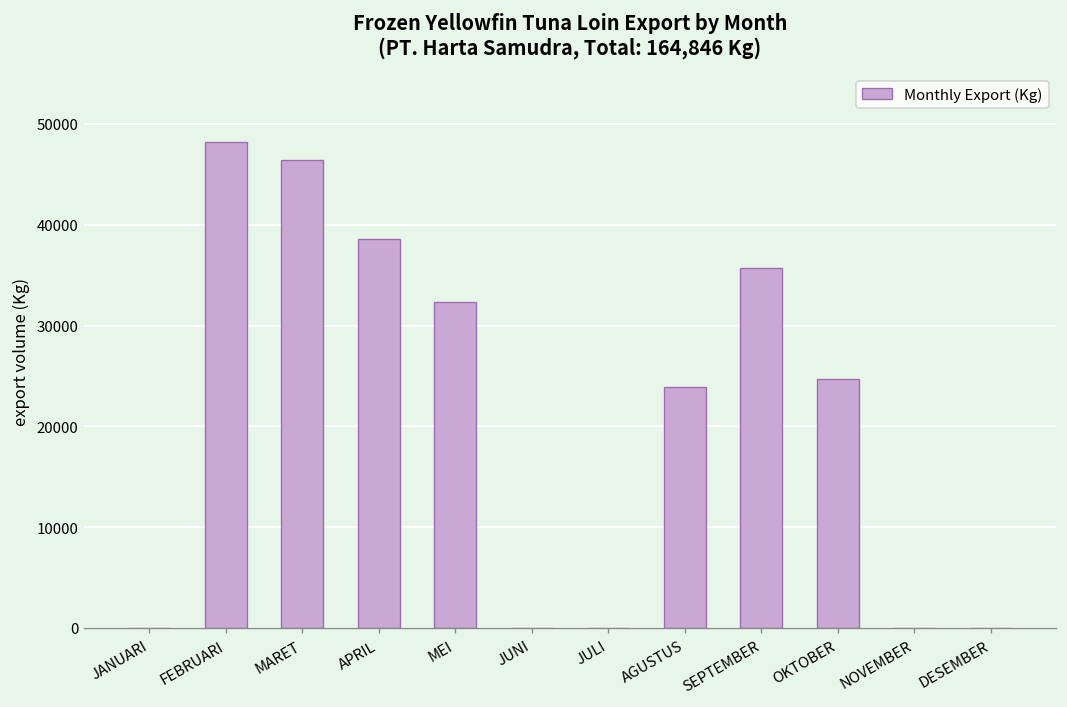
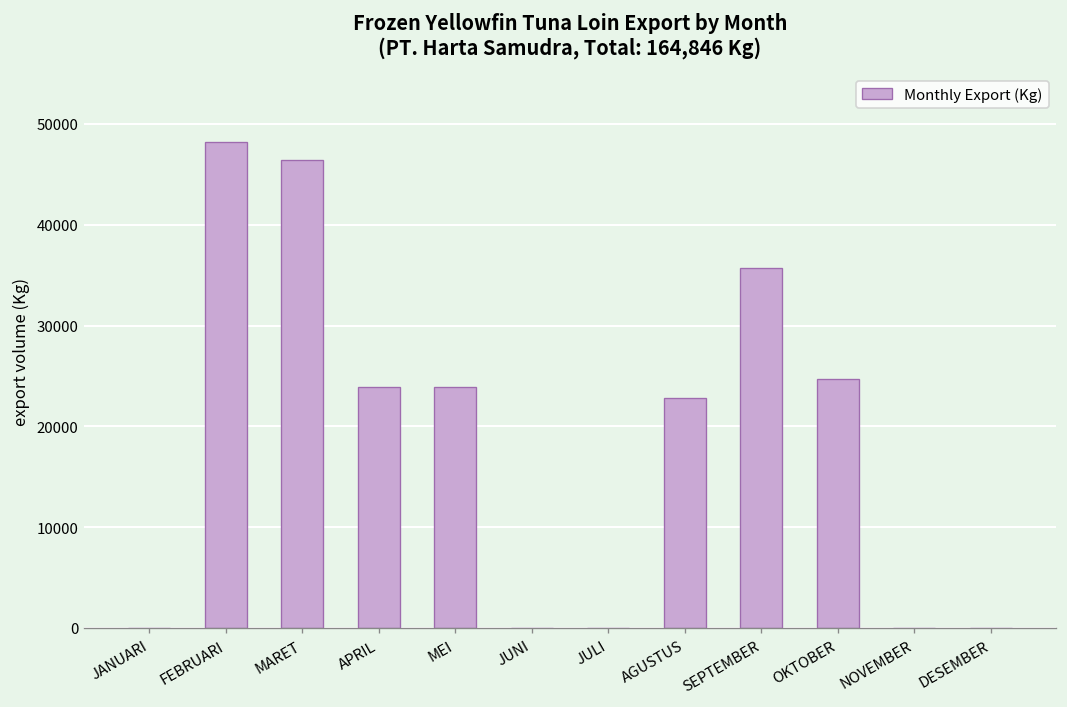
  {
    "JANUARI": 0,
    "FEBRUARI": 48000,
    "MARET": 46000,
-   "APRIL": 39000,
-   "MEI": 32000,
+   "APRIL": 24000,
+   "MEI": 24000,
    "JUNI": 0,
    "JULI": 0,
-   "AGUSTUS": 24000,
+   "AGUSTUS": 23000,
    "SEPTEMBER": 36000,
    "OKTOBER": 25000,
    "NOVEMBER": 0,
    "DESEMBER": 0
  }
